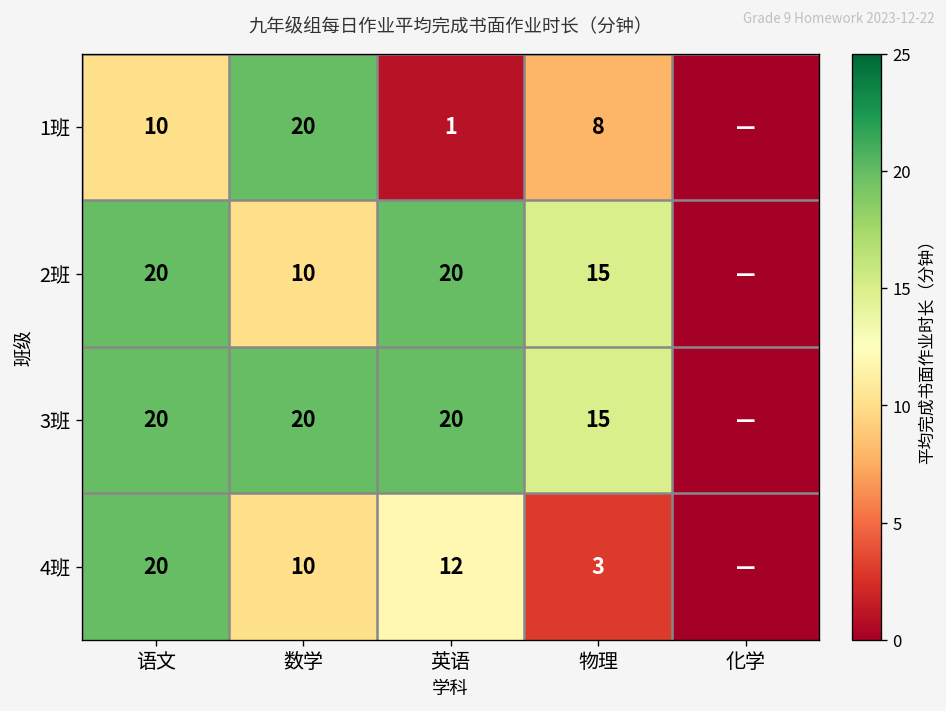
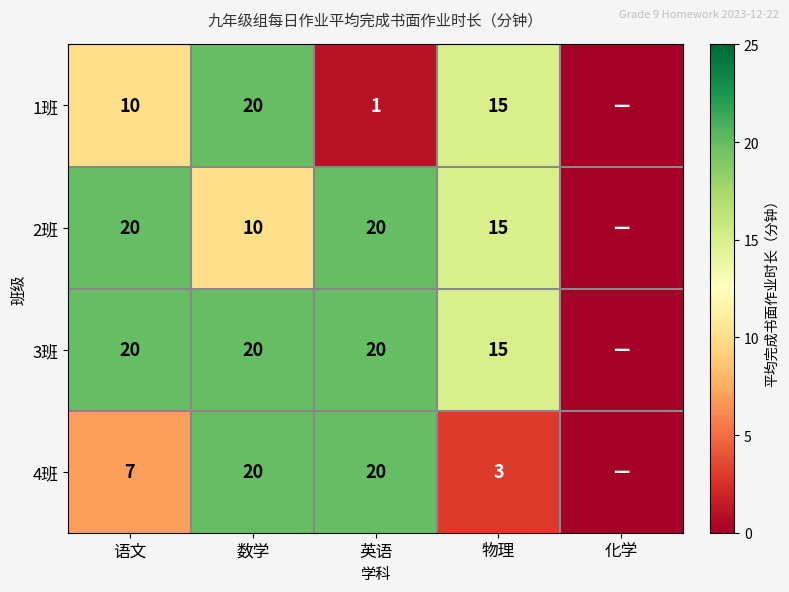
  {
    "1班": {
      "语文": 10,
      "数学": 20,
      "英语": 1,
-     "物理": 8
+     "物理": 15
    },
    "2班": {
      "语文": 20,
      "数学": 10,
      "英语": 20,
      "物理": 15
    },
    "3班": {
      "语文": 20,
      "数学": 20,
      "英语": 20,
      "物理": 15
    },
    "4班": {
-     "语文": 20,
-     "数学": 10,
-     "英语": 12,
+     "语文": 7,
+     "数学": 20,
+     "英语": 20,
      "物理": 3
    }
  }
